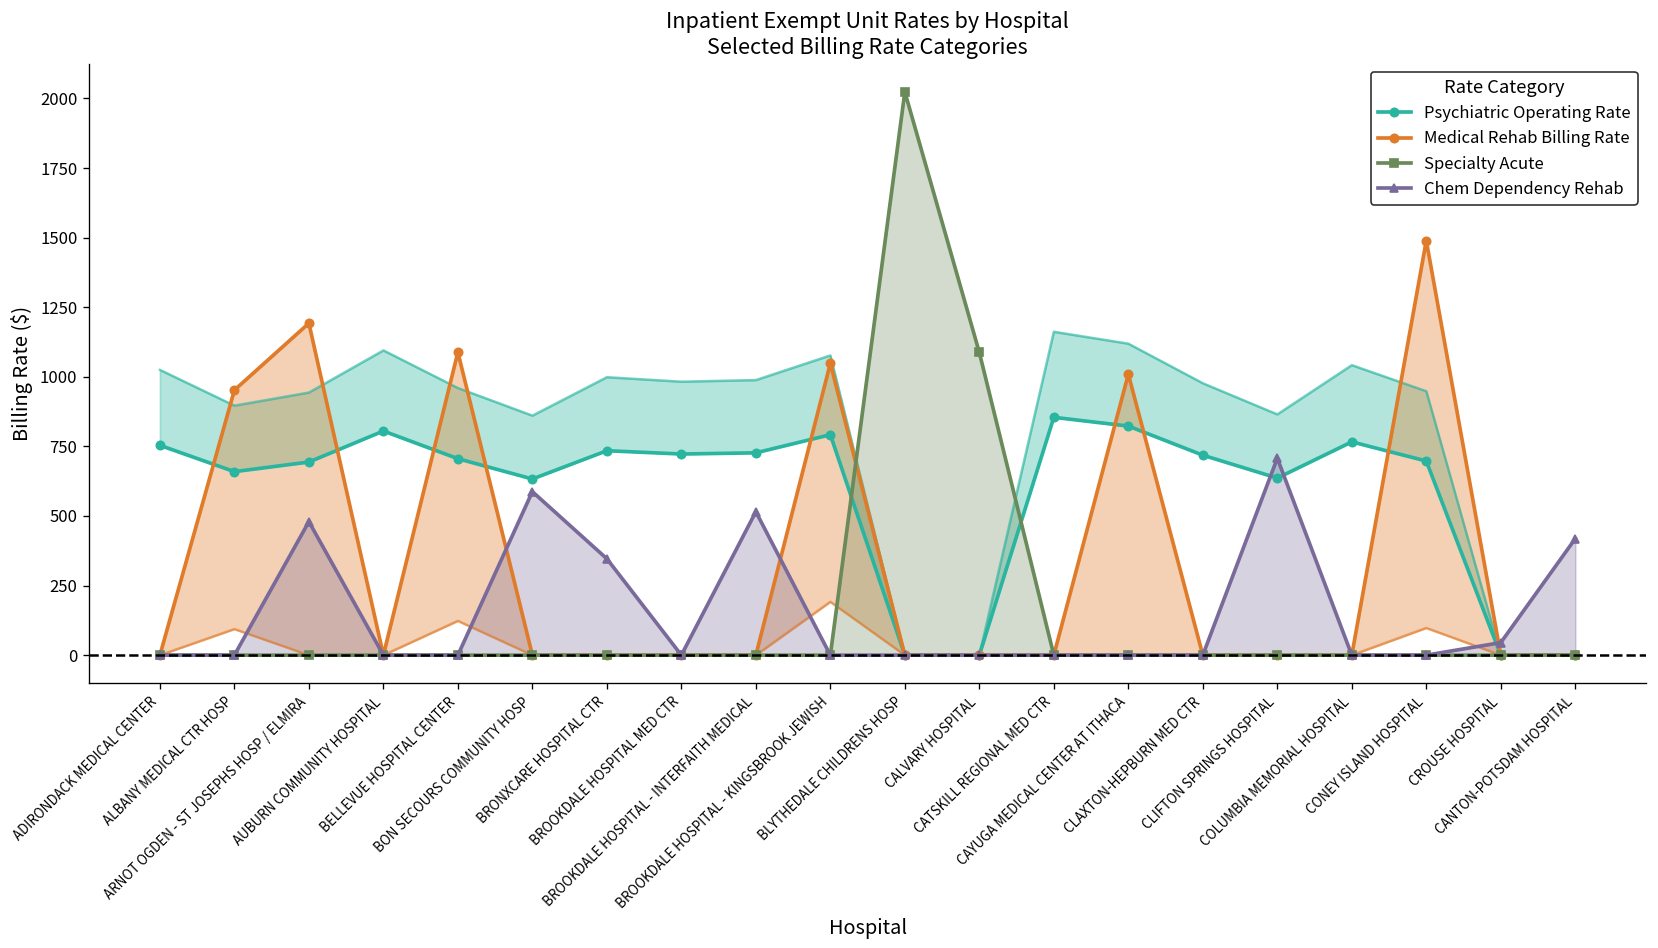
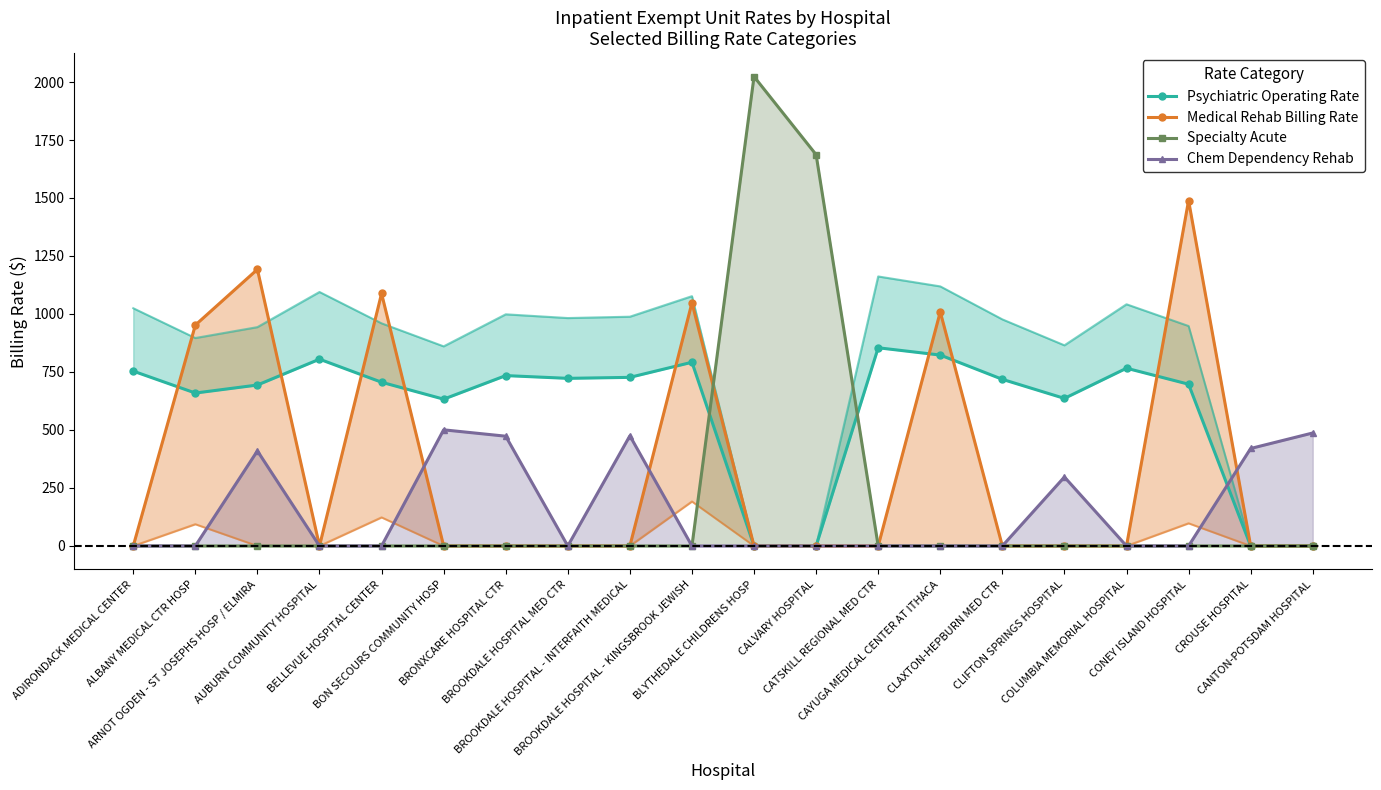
  {
    "Specialty Acute": {
      "BLYTHEDALE CHILDRENS HOSP": 2020,
-     "CALVARY HOSPITAL": 1090
+     "CALVARY HOSPITAL": 1690
    },
    "Chem Dependency Rehab": {
-     "ARNOT OGDEN - ST JOSEPHS HOSP / ELMIRA": 480,
-     "BON SECOURS COMMUNITY HOSP": 590,
-     "BRONXCARE HOSPITAL CTR": 350,
-     "BROOKDALE HOSPITAL - INTERFAITH MEDICAL": 520,
-     "CLIFTON SPRINGS HOSPITAL": 710,
-     "CROUSE HOSPITAL": 50,
-     "CANTON-POTSDAM HOSPITAL": 420
+     "ARNOT OGDEN - ST JOSEPHS HOSP / ELMIRA": 410,
+     "BON SECOURS COMMUNITY HOSP": 500,
+     "BRONXCARE HOSPITAL CTR": 470,
+     "BROOKDALE HOSPITAL - INTERFAITH MEDICAL": 470,
+     "CLIFTON SPRINGS HOSPITAL": 300,
+     "CROUSE HOSPITAL": 420,
+     "CANTON-POTSDAM HOSPITAL": 490
    }
  }
